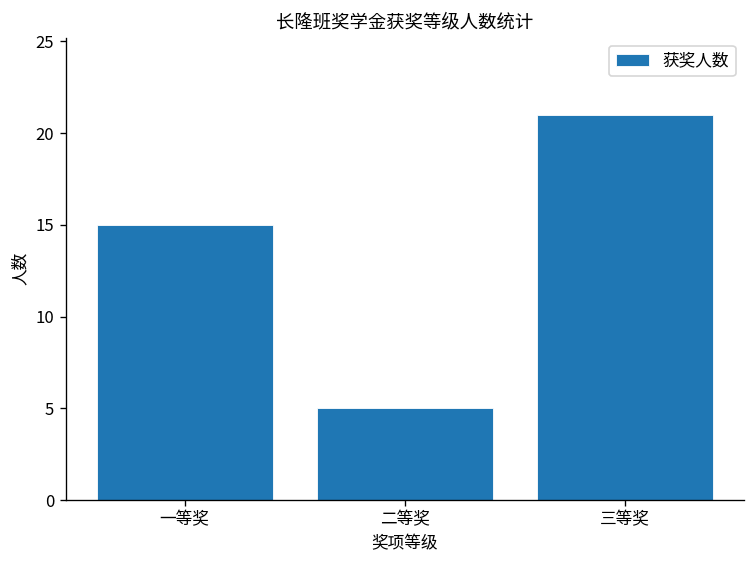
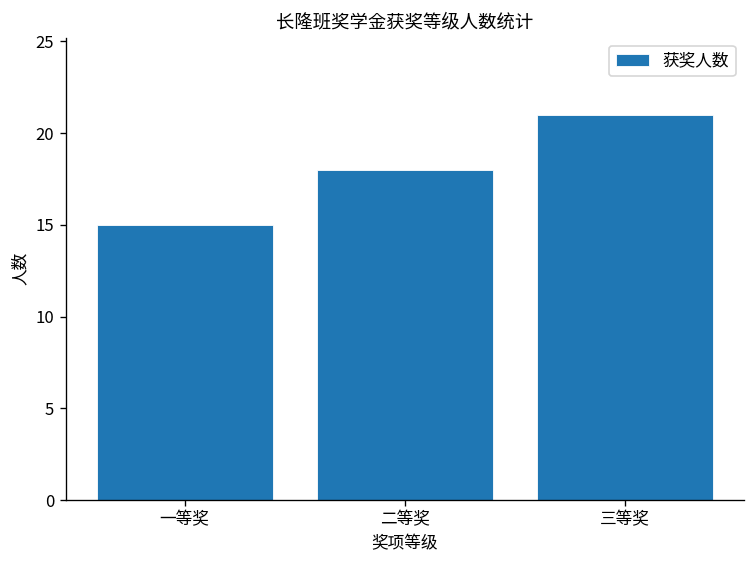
  {
    "一等奖": 15,
-   "二等奖": 5,
+   "二等奖": 18,
    "三等奖": 21
  }
